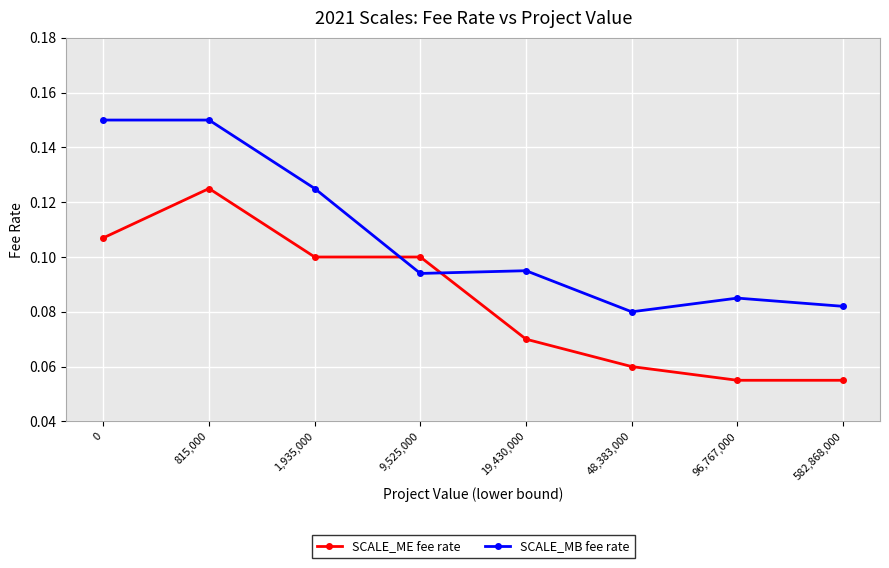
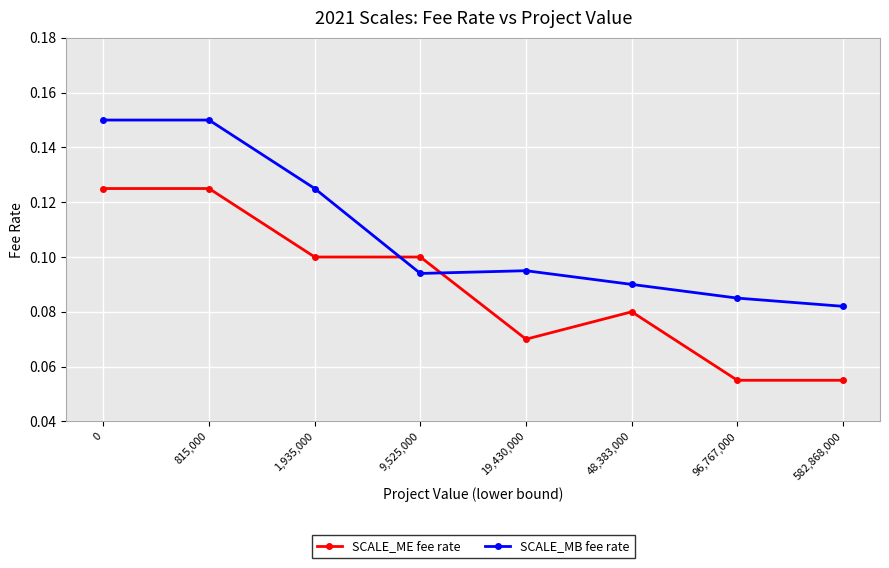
  {
    "SCALE_ME fee rate": {
-     "0": 0.107,
+     "0": 0.125,
      "815,000": 0.125,
      "1,935,000": 0.100,
      "9,525,000": 0.100,
      "19,430,000": 0.070,
-     "48,383,000": 0.06,
+     "48,383,000": 0.08,
      "96,767,000": 0.055,
      "582,868,000": 0.055
    },
    "SCALE_MB fee rate": {
      "0": 0.15,
      "815,000": 0.15,
      "1,935,000": 0.125,
      "9,525,000": 0.094,
      "19,430,000": 0.095,
-     "48,383,000": 0.08,
+     "48,383,000": 0.09,
      "96,767,000": 0.085,
      "582,868,000": 0.082
    }
  }
